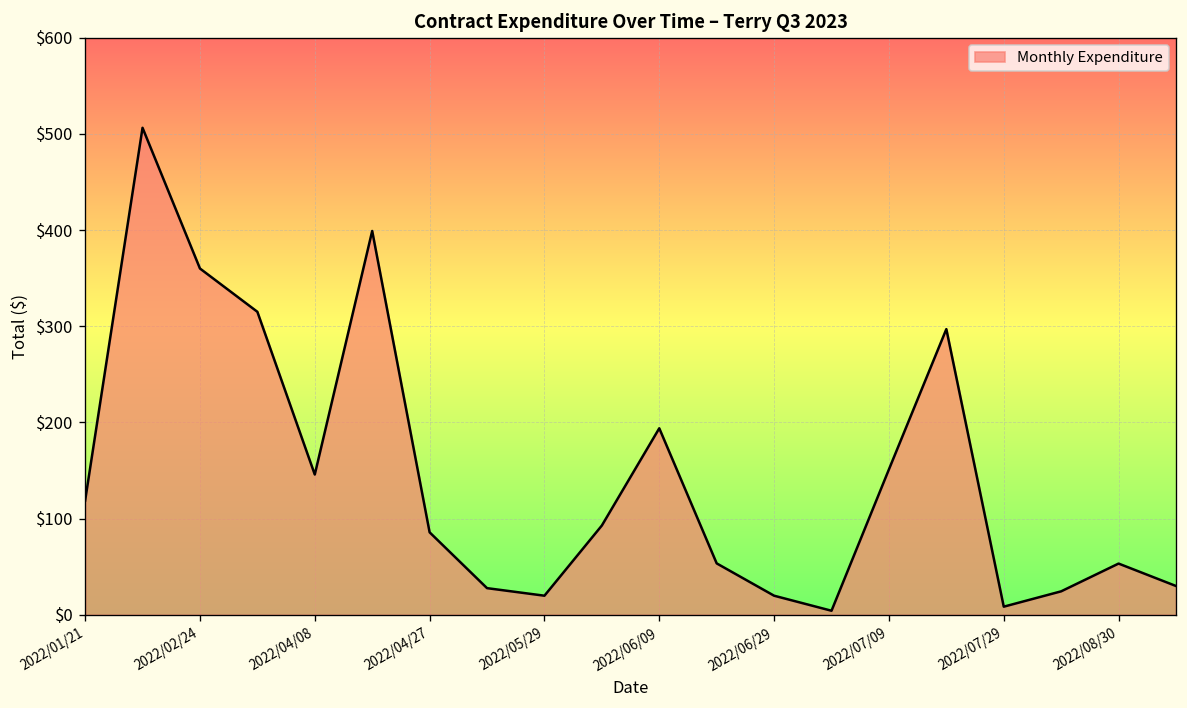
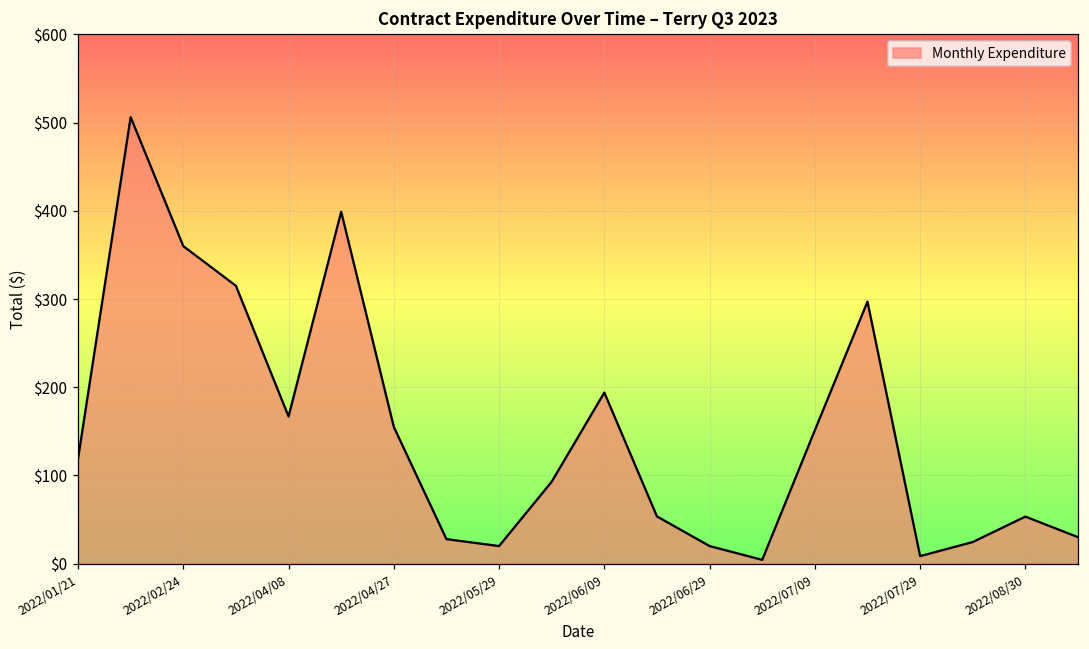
  {
    "2022/01/21": "$120",
    "2022/02/24": "$360",
-   "2022/04/08": "$150",
-   "2022/04/27": "$90",
+   "2022/04/08": "$170",
+   "2022/04/27": "$160",
    "2022/05/29": "$20",
    "2022/06/09": "$190",
    "2022/06/29": "$20",
    "2022/07/09": "$150",
    "2022/07/29": "$10",
    "2022/08/30": "$50"
  }
